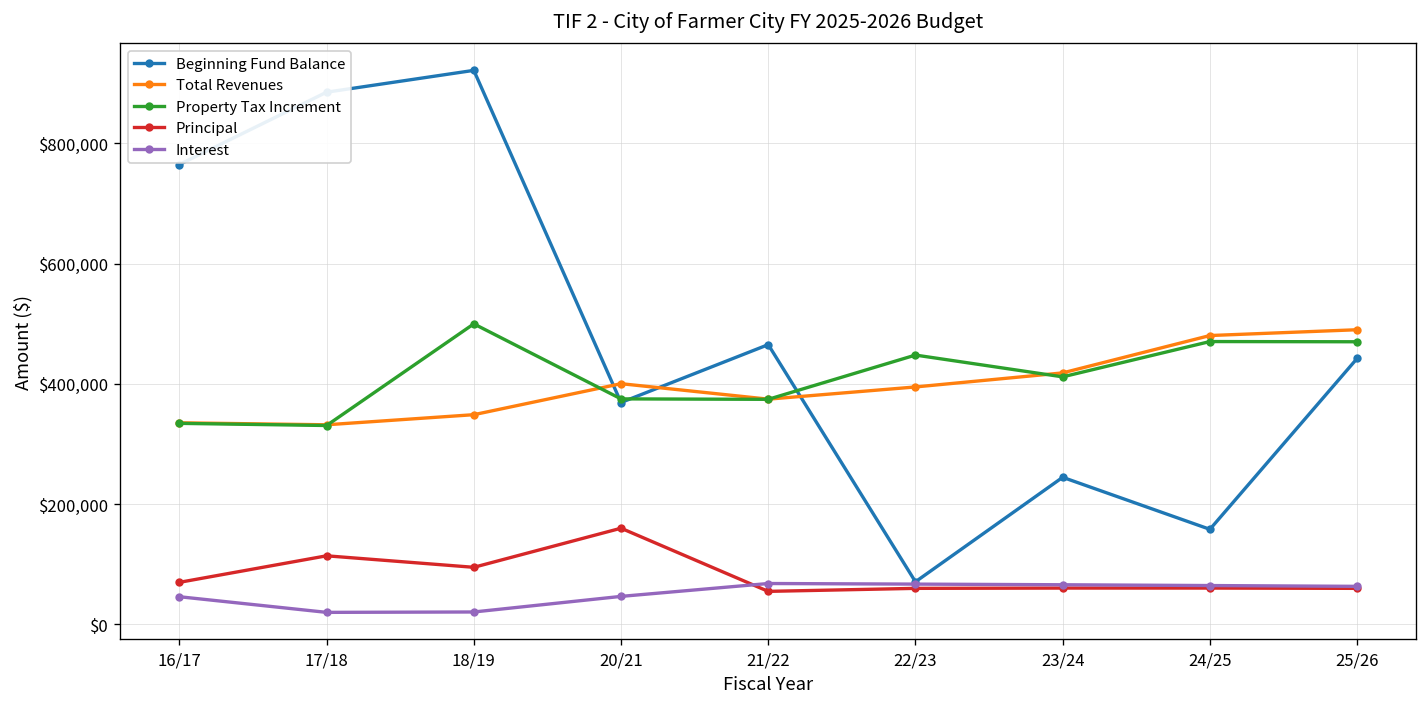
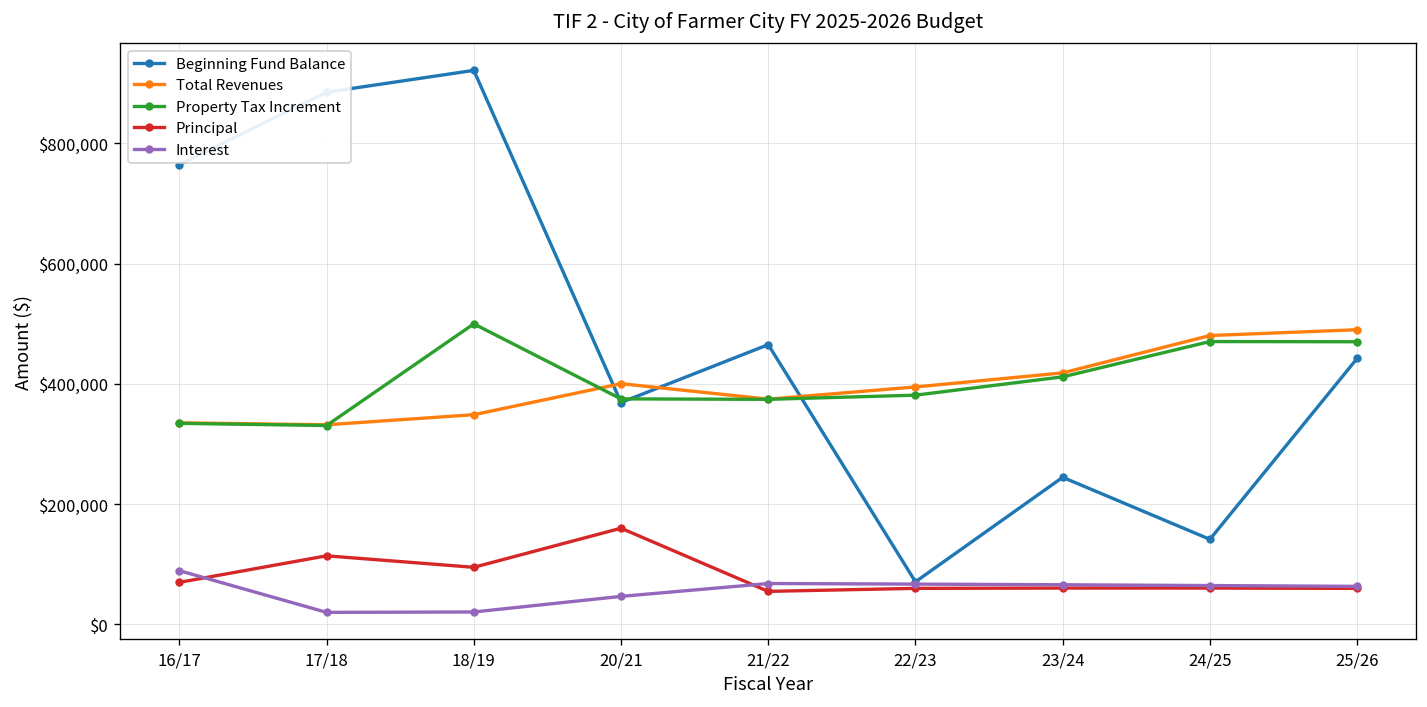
  {
    "Beginning Fund Balance": {
      "18/19": "$920,000",
      "20/21": "$370,000",
      "21/22": "$470,000",
      "23/24": "$240,000",
-     "24/25": "$160,000",
+     "24/25": "$140,000",
      "25/26": "$440,000"
    },
    "Total Revenues": {
      "18/19": "$350,000",
      "20/21": "$400,000",
      "22/23": "$390,000",
      "23/24": "$420,000",
      "24/25": "$480,000",
      "25/26": "$490,000"
    },
    "Property Tax Increment": {
      "18/19": "$500,000",
      "20/21": "$380,000",
-     "22/23": "$450,000",
+     "22/23": "$380,000",
      "23/24": "$410,000",
      "24/25": "$470,000",
      "25/26": "$470,000"
    },
    "Principal": {
      "16/17": "$70,000",
      "17/18": "$110,000",
      "18/19": "$100,000",
      "20/21": "$160,000",
      "21/22": "$60,000",
      "22/23": "$60,000",
      "23/24": "$60,000"
    },
    "Interest": {
-     "16/17": "$50,000",
+     "16/17": "$90,000",
      "17/18": "$20,000",
      "18/19": "$20,000",
      "20/21": "$50,000",
      "21/22": "$70,000",
      "23/24": "$70,000"
    }
  }
